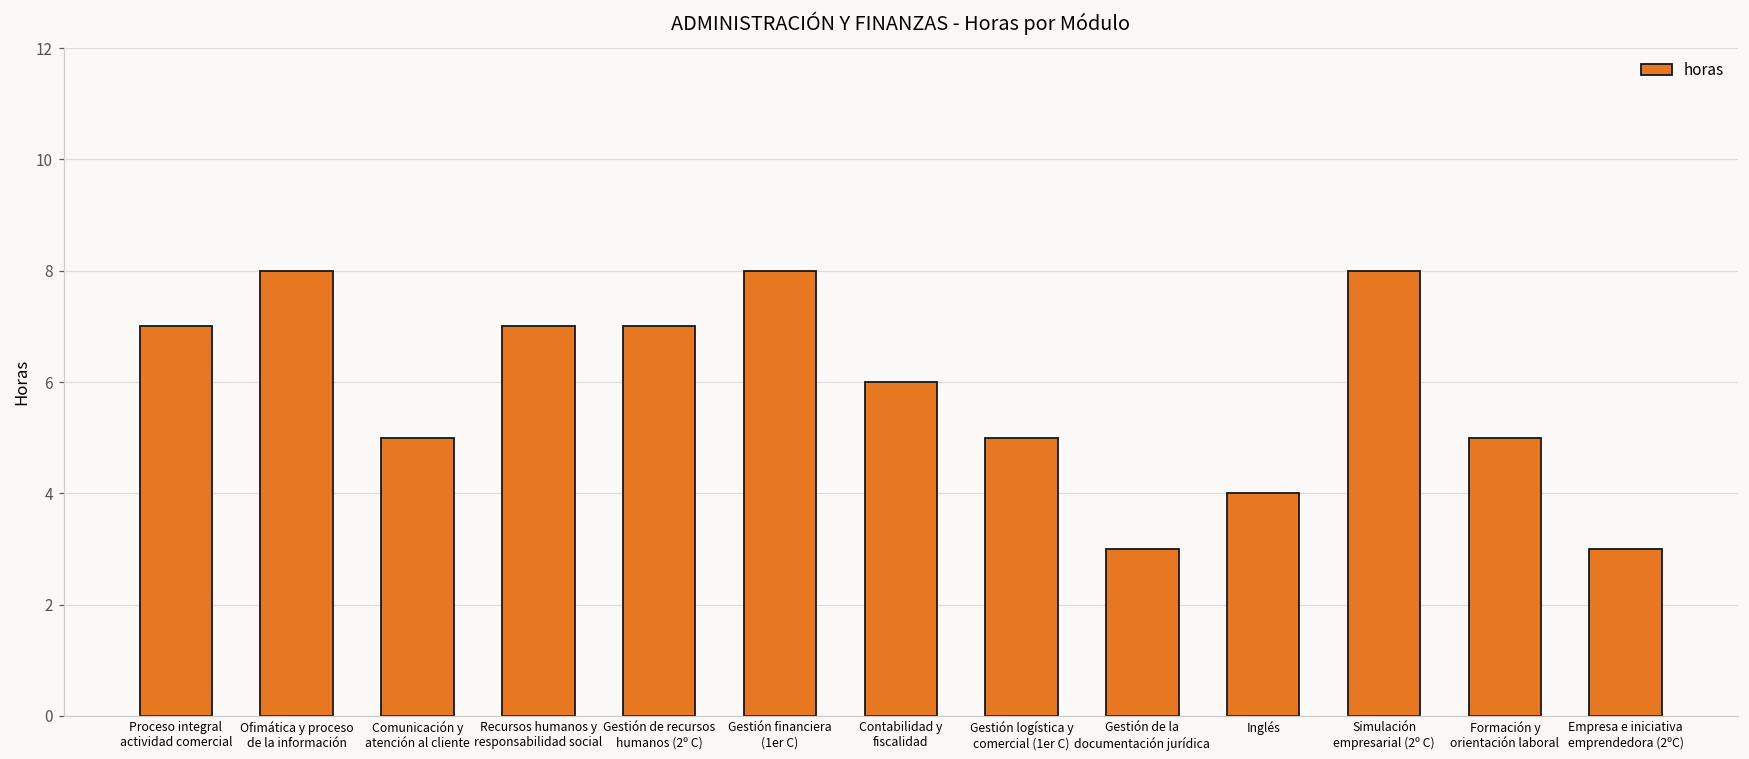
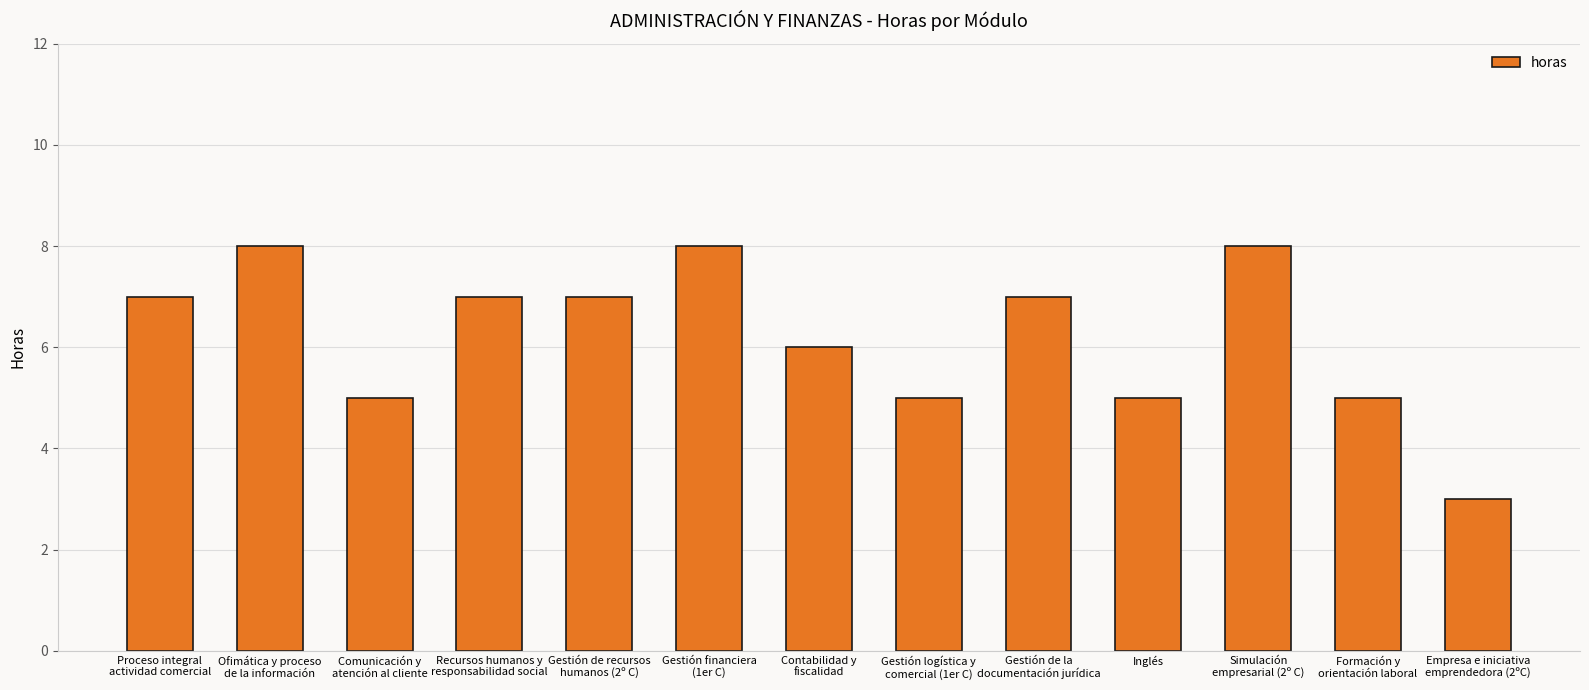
  {
    "Proceso integral actividad comercial": 7,
    "Ofimática y proceso de la información": 8,
    "Comunicación y atención al cliente": 5,
    "Recursos humanos y responsabilidad social": 7,
    "Gestión de recursos humanos (2º C)": 7,
    "Gestión financiera (1er C)": 8,
    "Contabilidad y fiscalidad": 6,
    "Gestión logística y comercial (1er C)": 5,
-   "Gestión de la documentación jurídica": 3,
-   "Inglés": 4,
+   "Gestión de la documentación jurídica": 7,
+   "Inglés": 5,
    "Simulación empresarial (2º C)": 8,
    "Formación y orientación laboral": 5,
    "Empresa e iniciativa emprendedora (2ºC)": 3
  }
